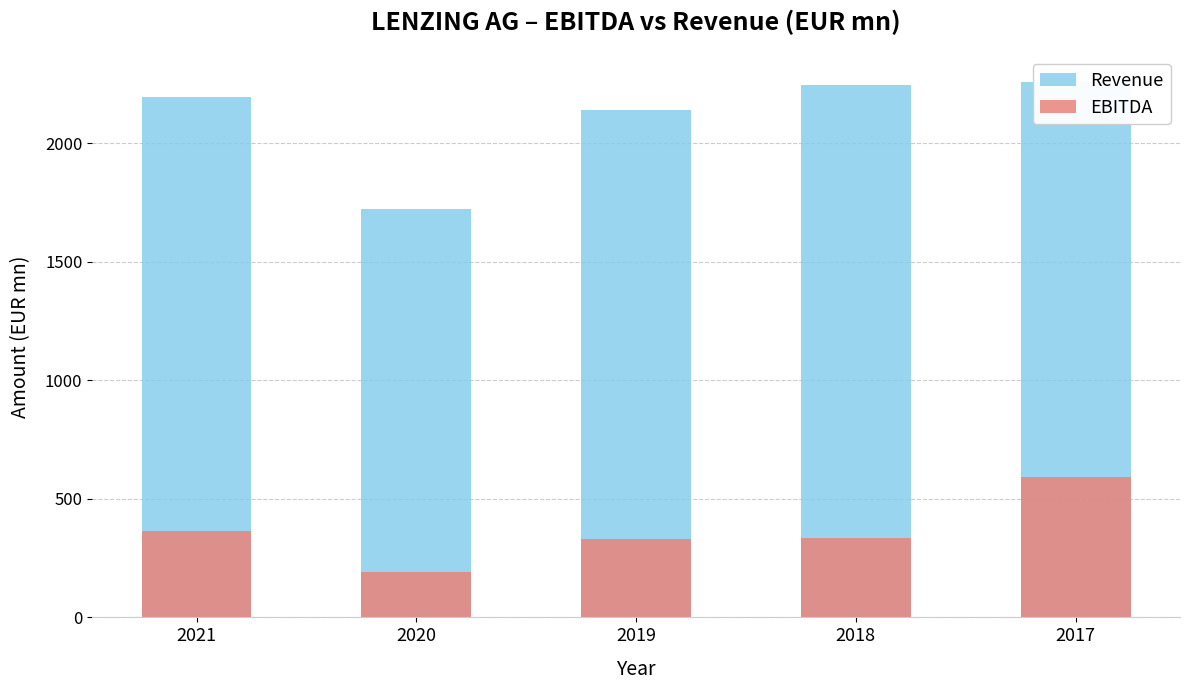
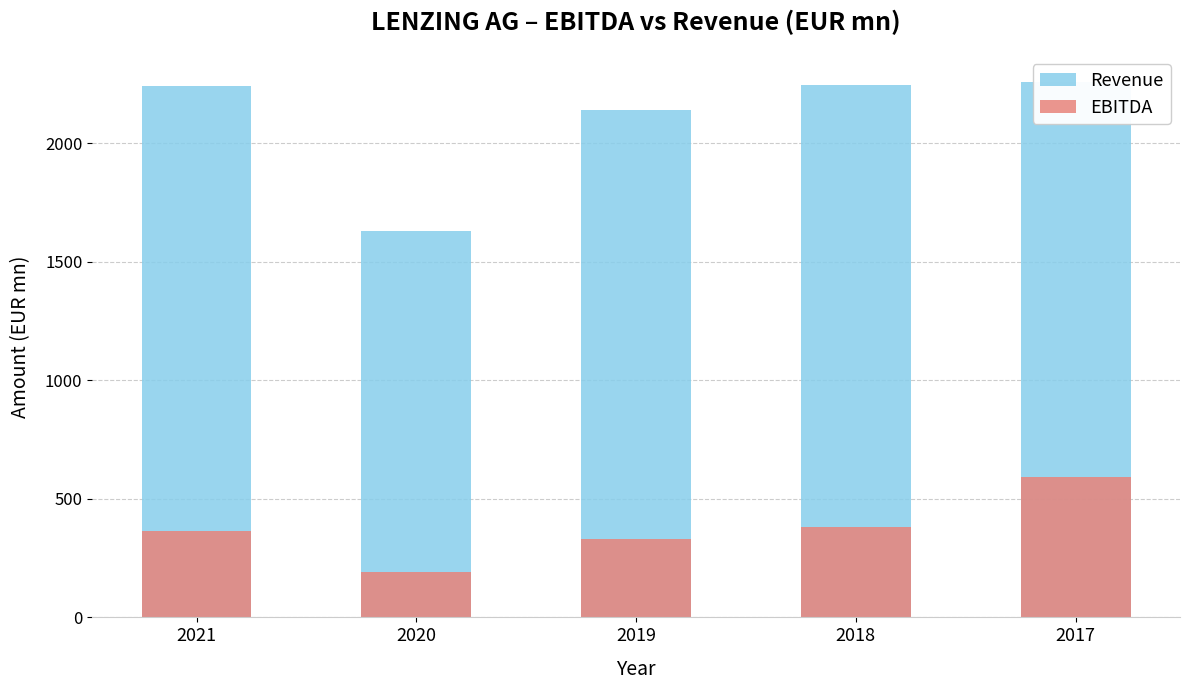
  {
    "Revenue": {
-     "2021": 2190,
-     "2020": 1720,
+     "2021": 2240,
+     "2020": 1630,
      "2019": 2140,
      "2018": 2250
    },
    "EBITDA": {
-     "2018": 340
+     "2018": 380
    }
  }
